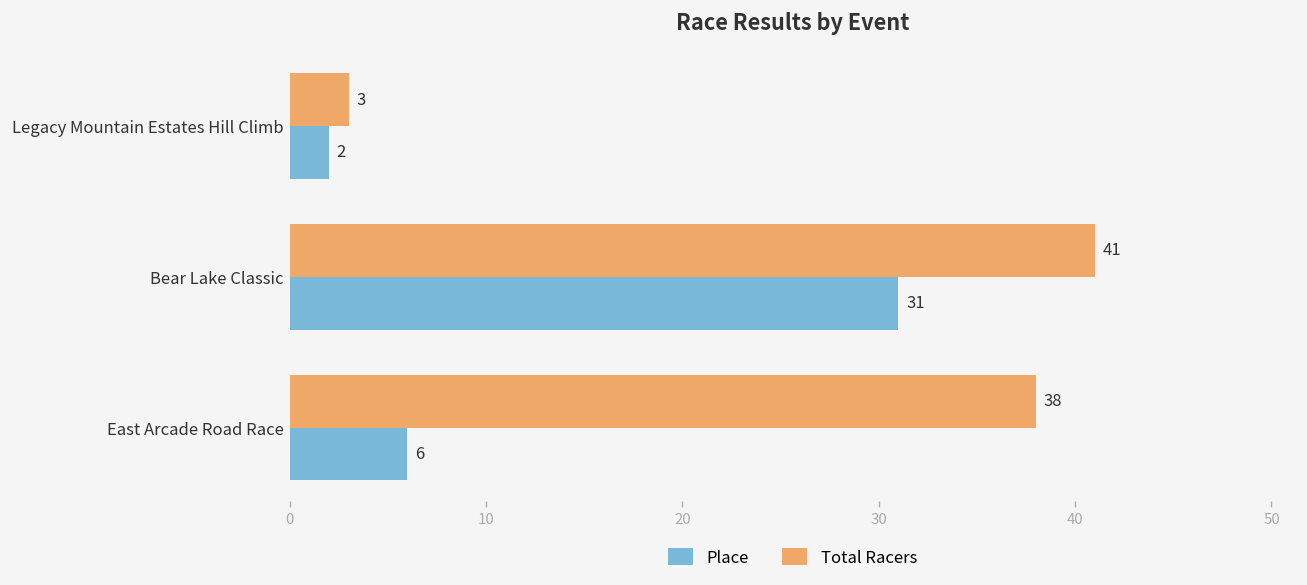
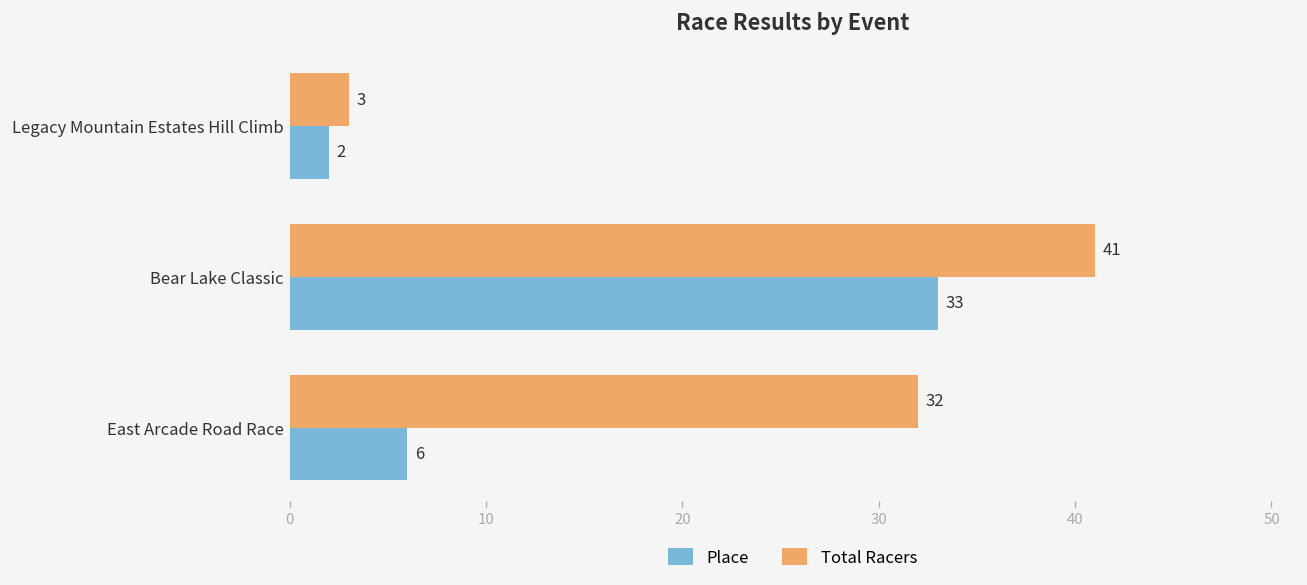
  {
    "Place": {
      "Legacy Mountain Estates Hill Climb": 2,
-     "Bear Lake Classic": 31,
+     "Bear Lake Classic": 33,
      "East Arcade Road Race": 6
    },
    "Total Racers": {
      "Legacy Mountain Estates Hill Climb": 3,
      "Bear Lake Classic": 41,
-     "East Arcade Road Race": 38
+     "East Arcade Road Race": 32
    }
  }
